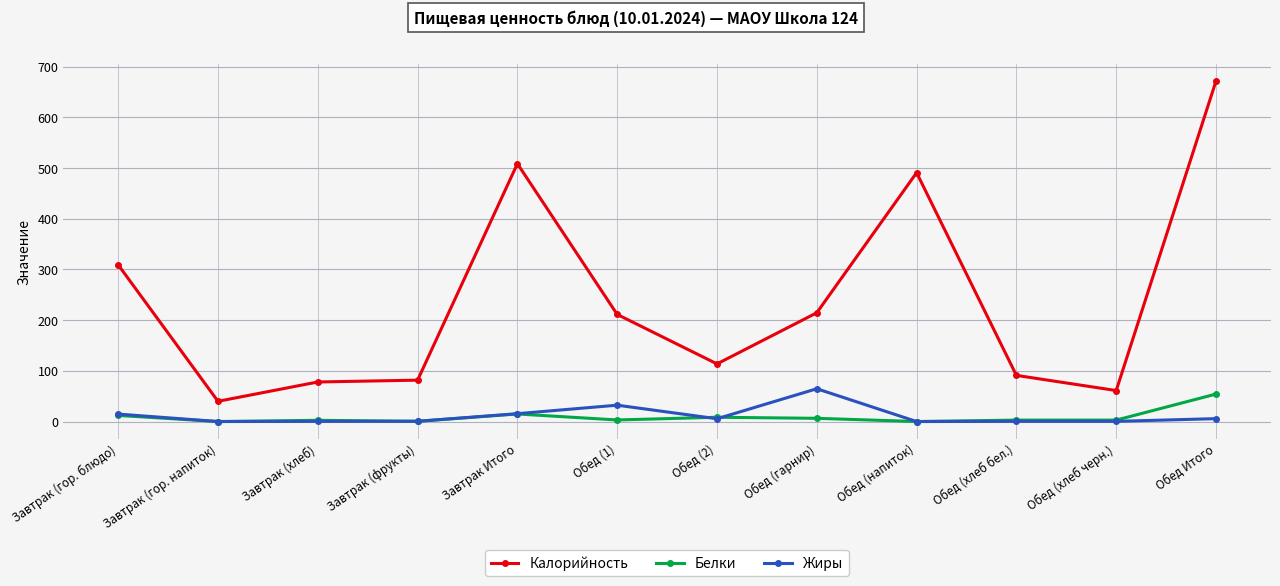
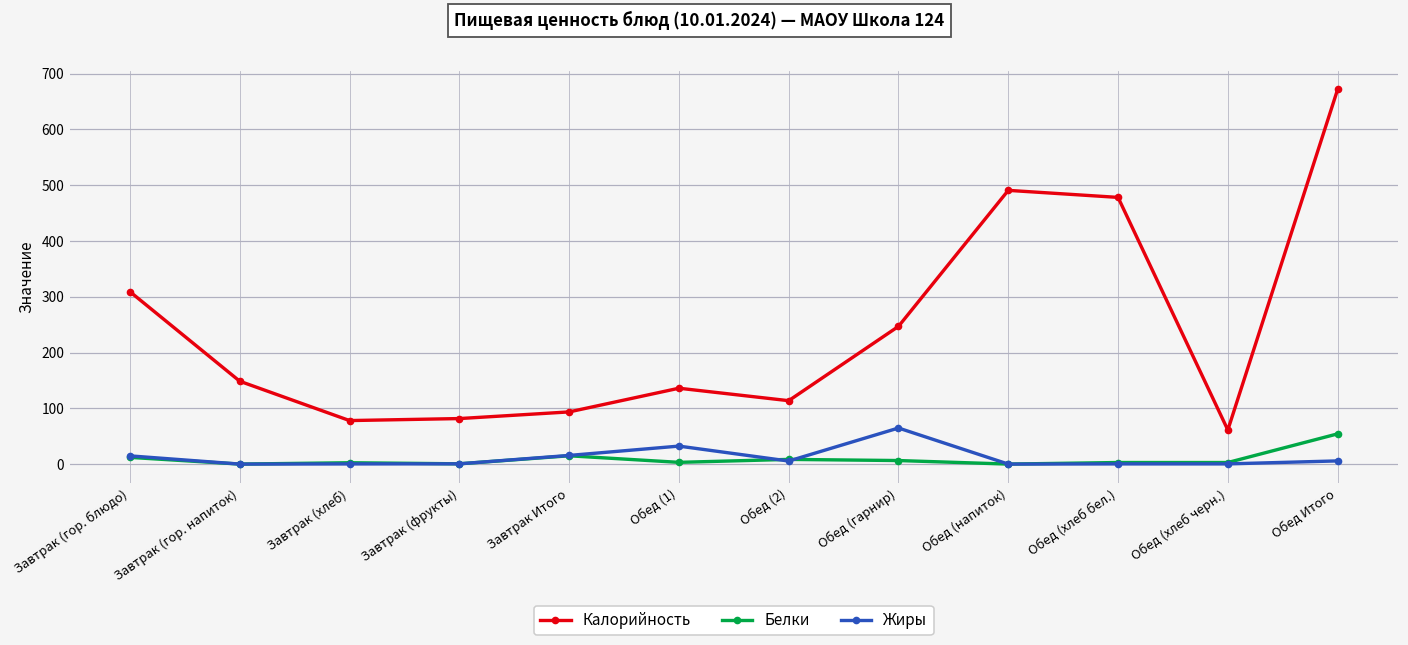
  {
    "Калорийность": {
      "Завтрак (гор. блюдо)": 310,
-     "Завтрак (гор. напиток)": 40,
+     "Завтрак (гор. напиток)": 150,
      "Завтрак (хлеб)": 80,
      "Завтрак (фрукты)": 80,
-     "Завтрак Итого": 510,
-     "Обед (1)": 210,
+     "Завтрак Итого": 90,
+     "Обед (1)": 140,
      "Обед (2)": 110,
-     "Обед (гарнир)": 210,
+     "Обед (гарнир)": 250,
      "Обед (напиток)": 490,
-     "Обед (хлеб бел.)": 90,
+     "Обед (хлеб бел.)": 480,
      "Обед (хлеб черн.)": 60,
      "Обед Итого": 670
    },
    "Белки": {
      "Обед (1)": 0,
      "Обед (гарнир)": 10,
      "Обед Итого": 50
    },
    "Жиры": {
      "Обед (1)": 30,
      "Обед (гарнир)": 60,
      "Обед Итого": 10
    }
  }
